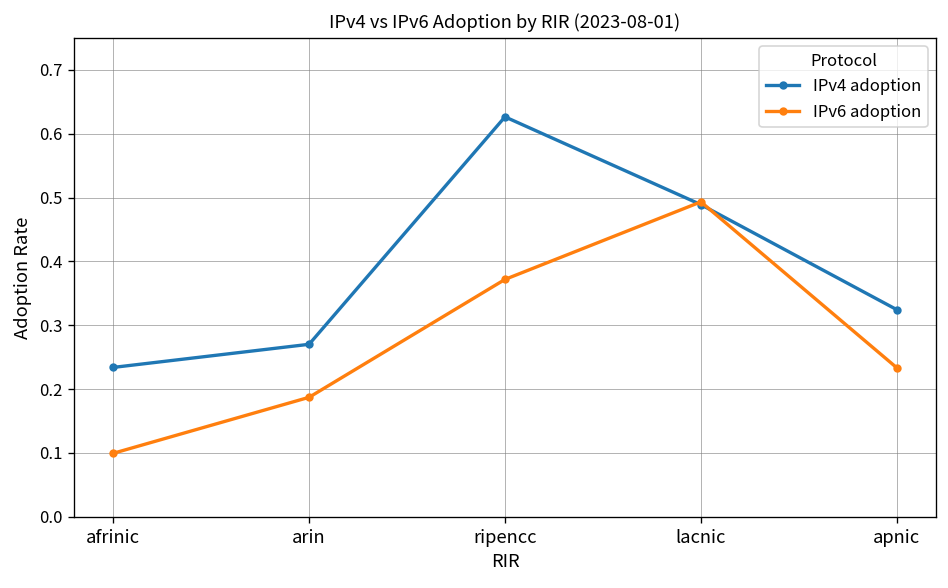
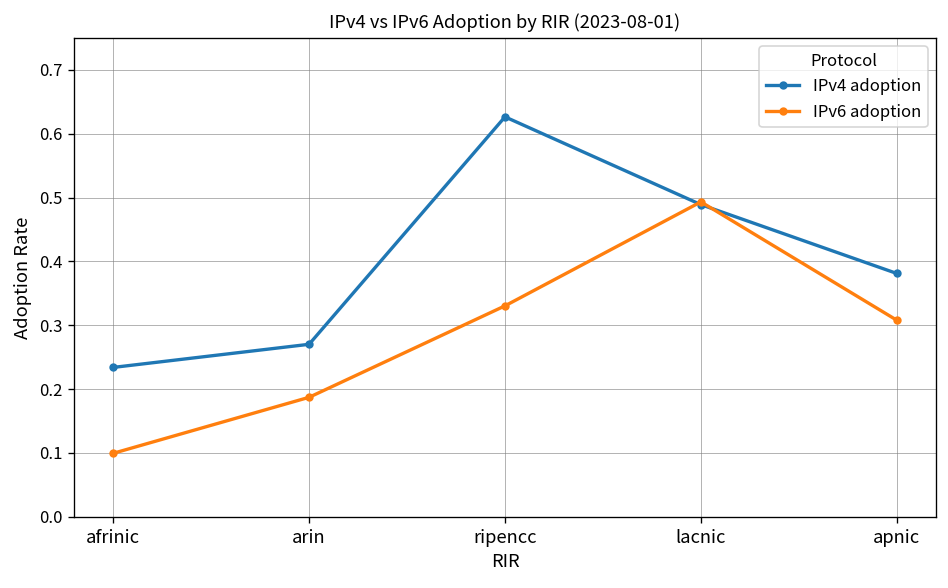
  {
    "IPv4 adoption": {
      "afrinic": 0.23,
      "arin": 0.27,
      "ripencc": 0.63,
-     "apnic": 0.32
+     "apnic": 0.38
    },
    "IPv6 adoption": {
      "afrinic": 0.10,
      "arin": 0.19,
-     "ripencc": 0.37,
-     "apnic": 0.23
+     "ripencc": 0.33,
+     "apnic": 0.31
    }
  }
